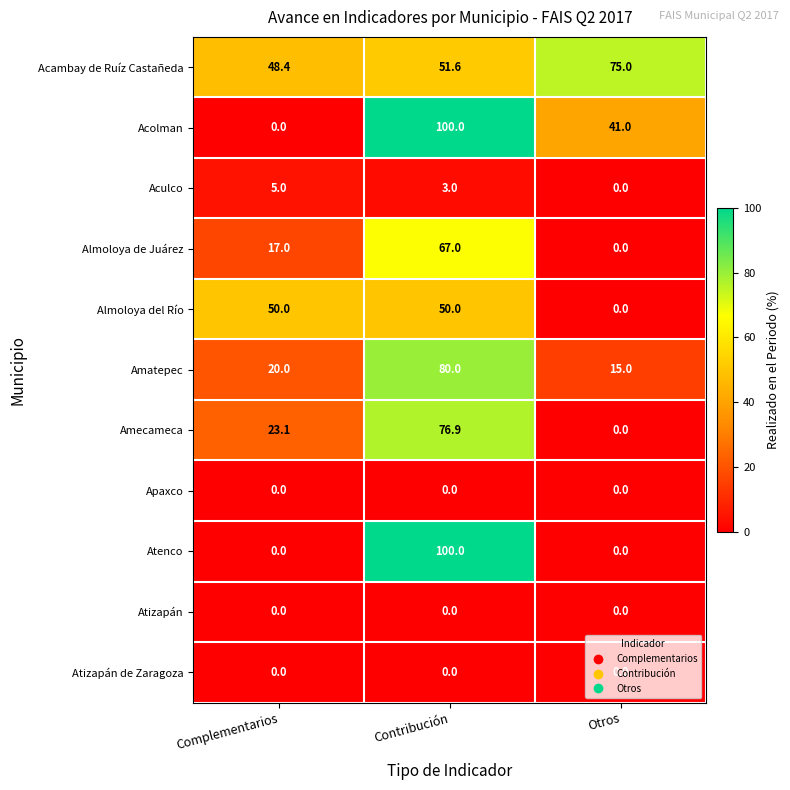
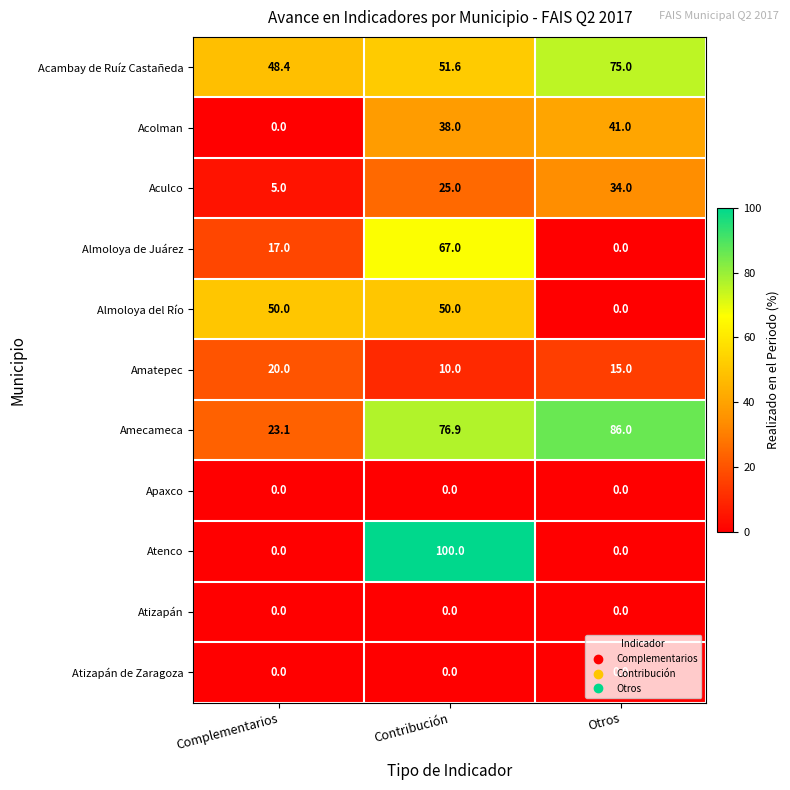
  {
    "Acambay de Ruíz Castañeda": {
      "Complementarios": 48.4,
      "Contribución": 51.6,
      "Otros": 75.0
    },
    "Acolman": {
      "Complementarios": 0.0,
-     "Contribución": 100.0,
+     "Contribución": 38.0,
      "Otros": 41.0
    },
    "Aculco": {
      "Complementarios": 5.0,
-     "Contribución": 3.0,
-     "Otros": 0.0
+     "Contribución": 25.0,
+     "Otros": 34.0
    },
    "Almoloya de Juárez": {
      "Complementarios": 17.0,
      "Contribución": 67.0,
      "Otros": 0.0
    },
    "Almoloya del Río": {
      "Complementarios": 50.0,
      "Contribución": 50.0,
      "Otros": 0.0
    },
    "Amatepec": {
      "Complementarios": 20.0,
-     "Contribución": 80.0,
+     "Contribución": 10.0,
      "Otros": 15.0
    },
    "Amecameca": {
      "Complementarios": 23.1,
      "Contribución": 76.9,
-     "Otros": 0.0
+     "Otros": 86.0
    },
    "Apaxco": {
      "Complementarios": 0.0,
      "Contribución": 0.0,
      "Otros": 0.0
    },
    "Atenco": {
      "Complementarios": 0.0,
      "Contribución": 100.0,
      "Otros": 0.0
    },
    "Atizapán": {
      "Complementarios": 0.0,
      "Contribución": 0.0,
      "Otros": 0.0
    },
    "Atizapán de Zaragoza": {
      "Complementarios": 0.0,
      "Contribución": 0.0
    }
  }
